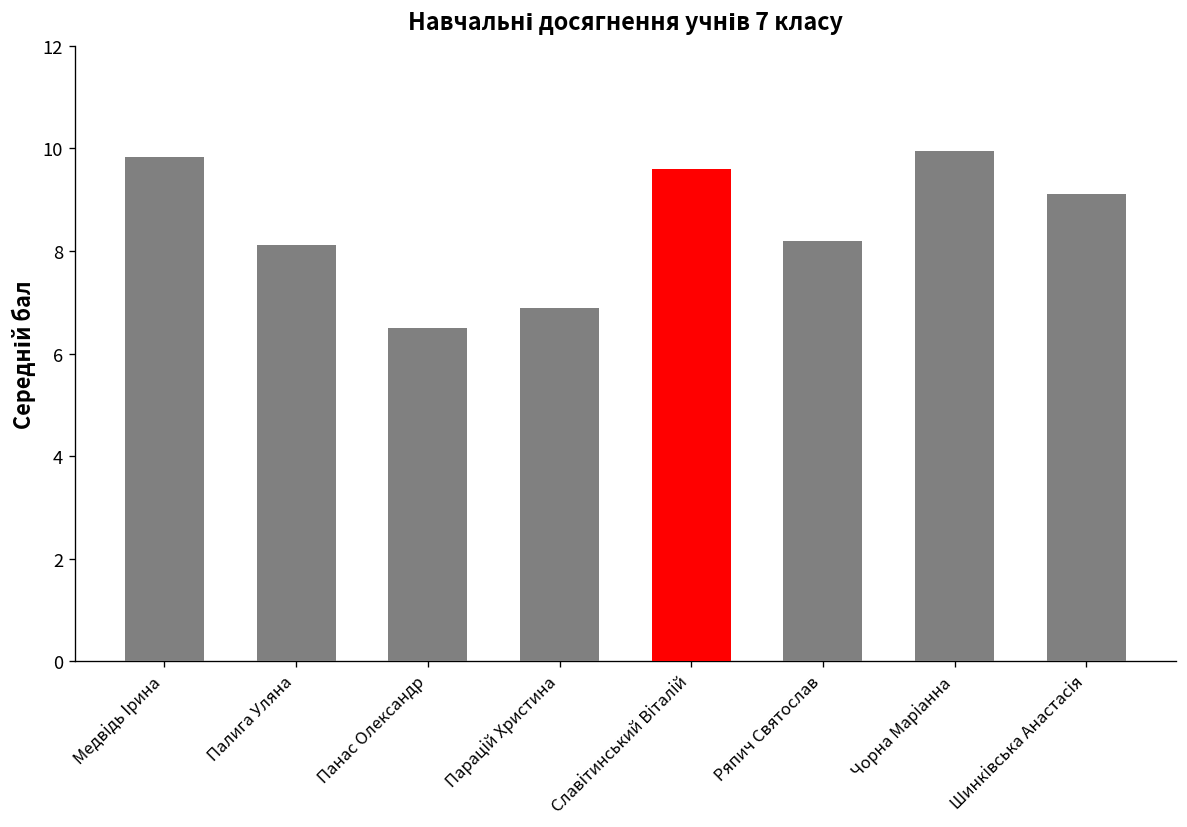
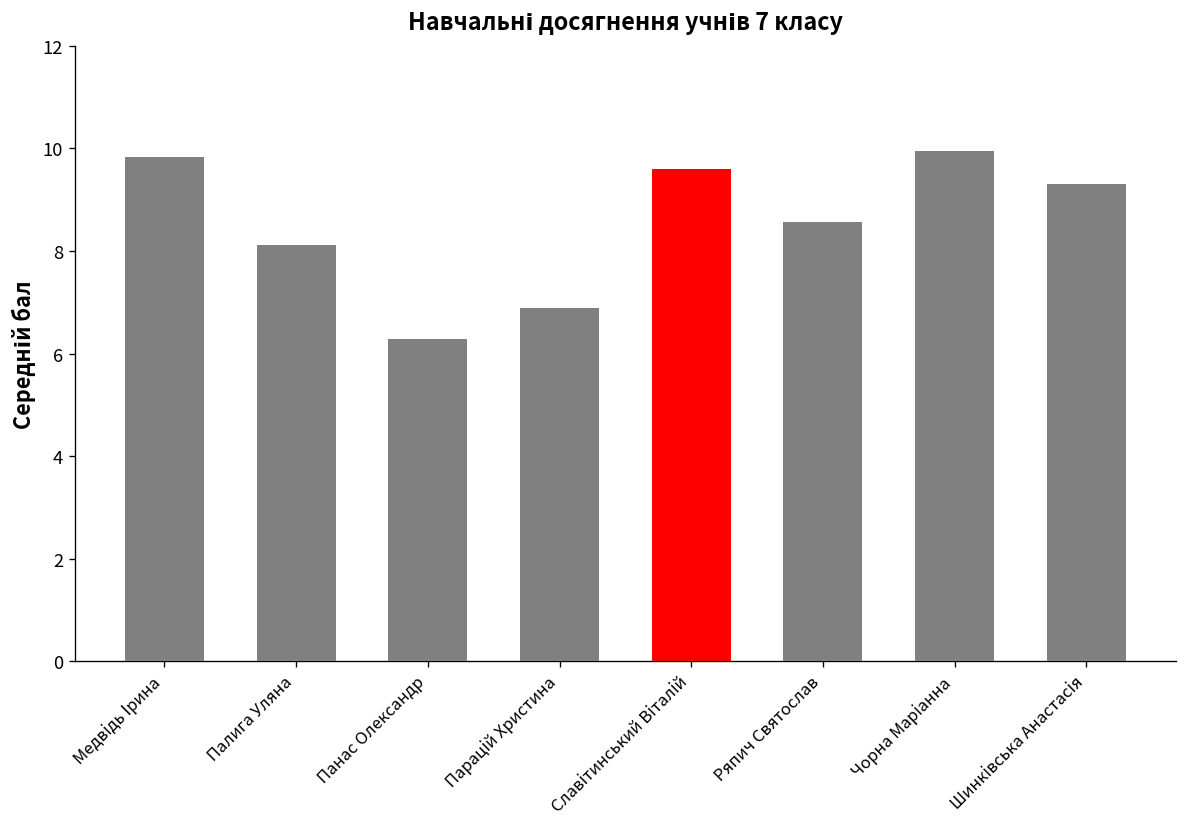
  {
    "Медвідь Ірина": 9.8,
    "Палига Уляна": 8.1,
-   "Панас Олександр": 6.5,
+   "Панас Олександр": 6.3,
    "Парацій Христина": 6.9,
    "Славітинський Віталій": 9.6,
-   "Ряпич Святослав": 8.2,
+   "Ряпич Святослав": 8.6,
    "Чорна Маріанна": 9.9,
-   "Шинківська Анастасія": 9.1
+   "Шинківська Анастасія": 9.3
  }
